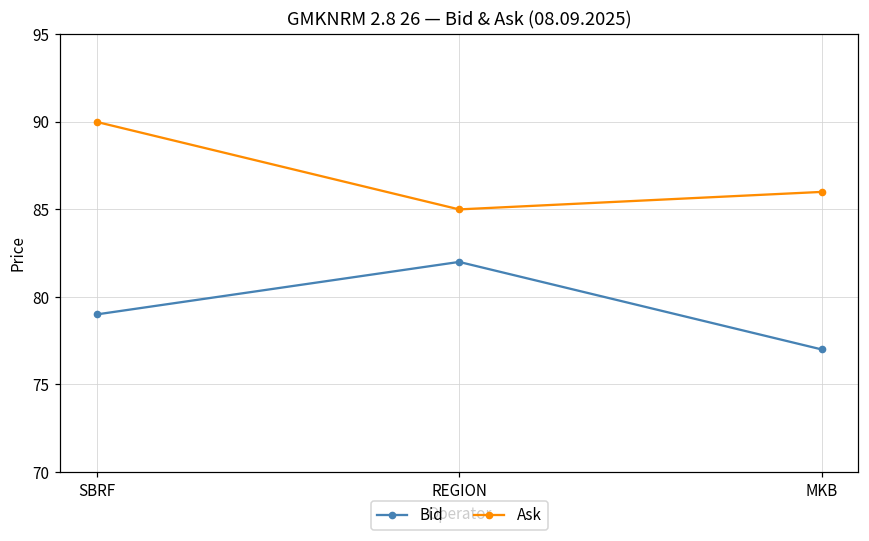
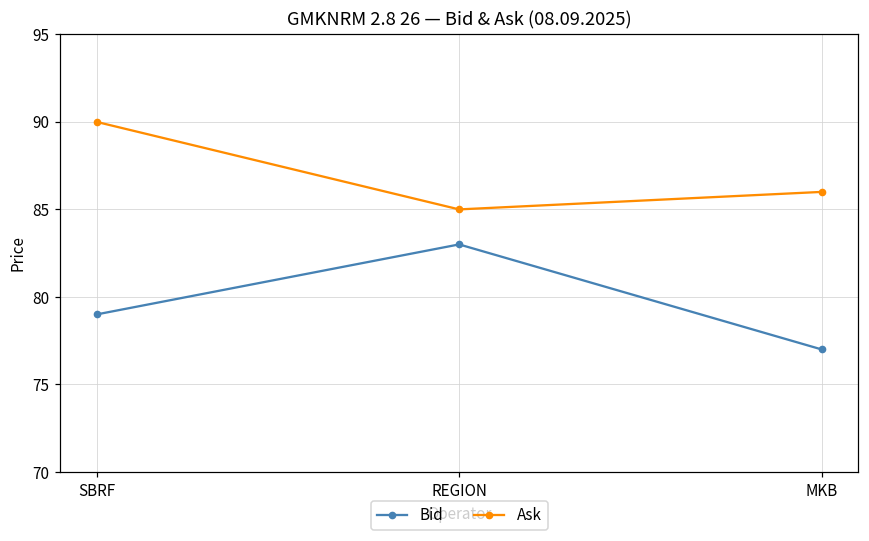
  {
    "Bid": {
      "SBRF": 79,
-     "REGION": 82,
+     "REGION": 83,
      "MKB": 77
    },
    "Ask": {
      "SBRF": 90,
      "REGION": 85,
      "MKB": 86
    }
  }
